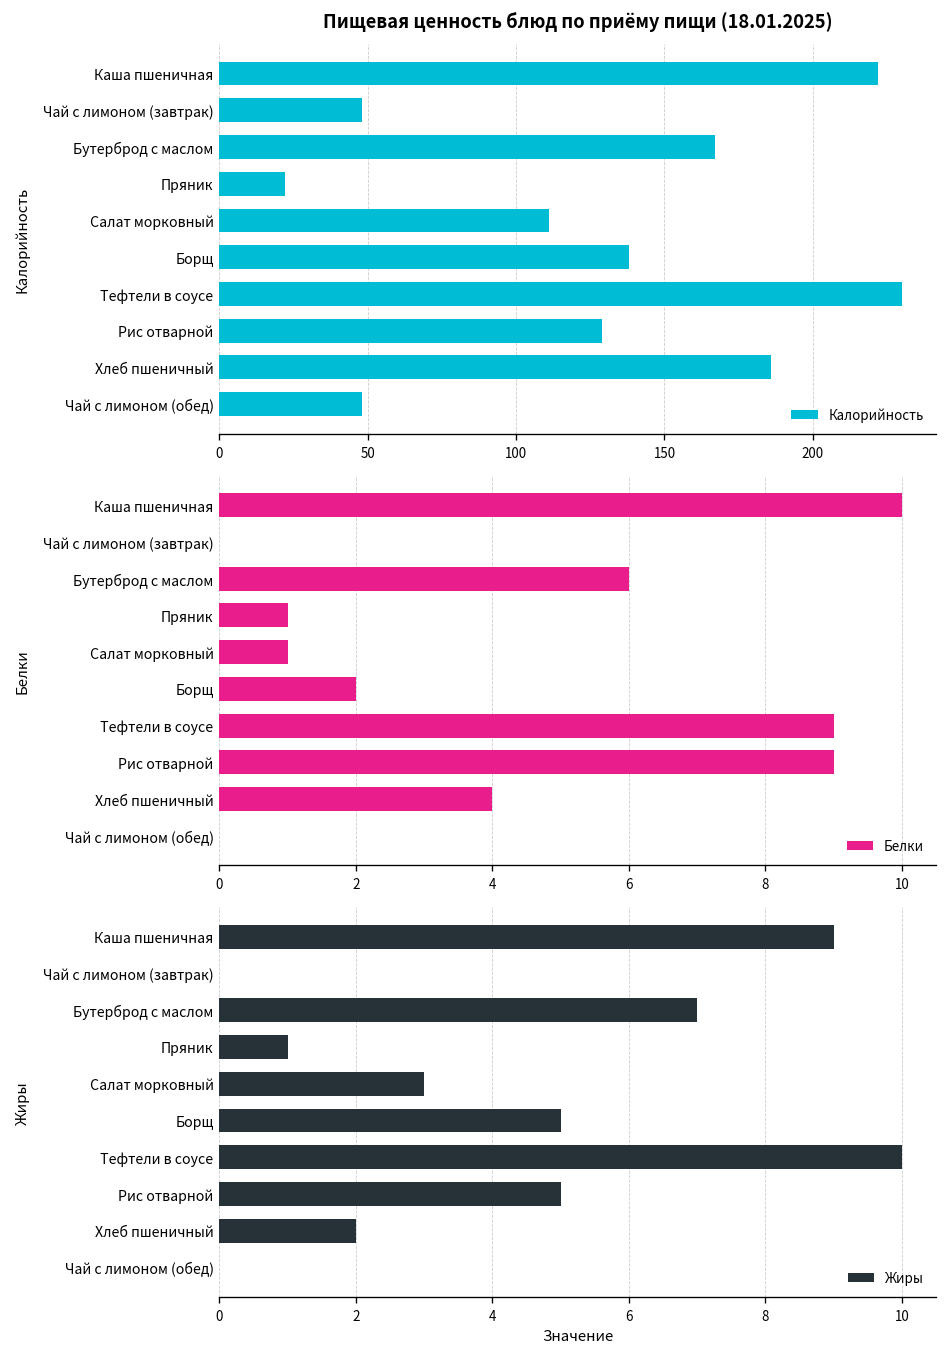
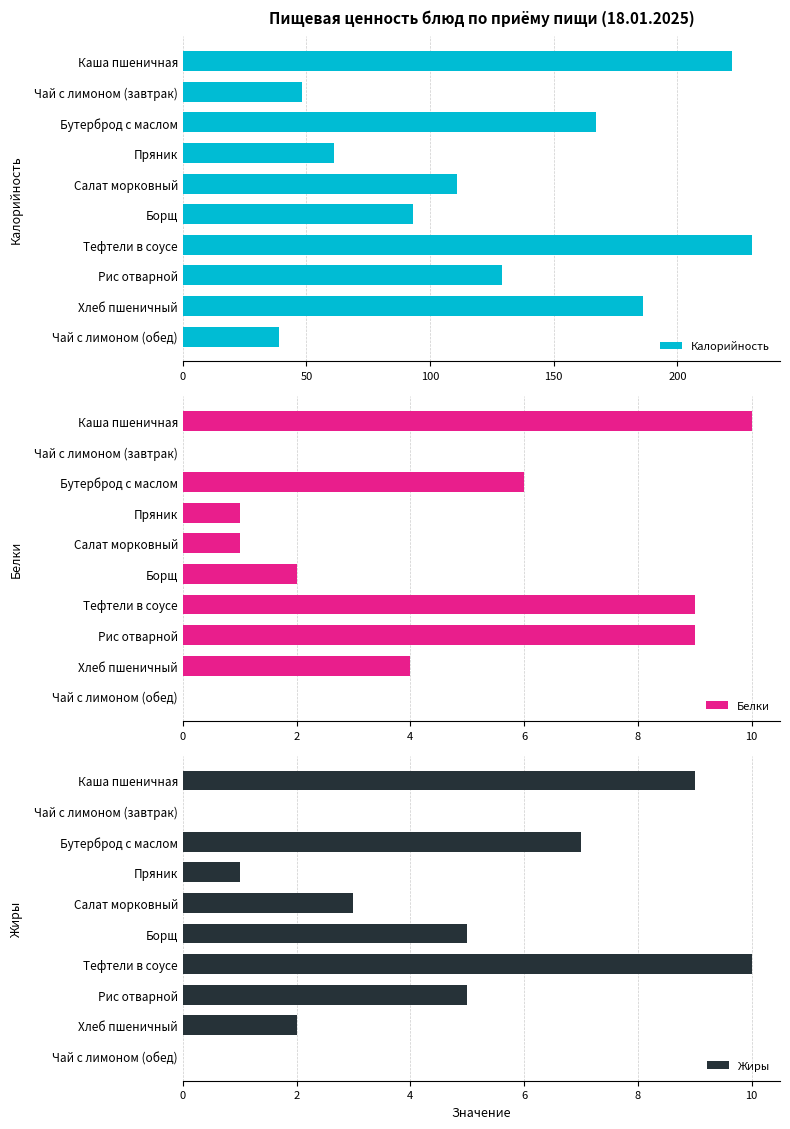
  {
    "Пищевая ценность блюд по приёму пищи (18.01.2025)": {
      "Каша пшеничная": 222,
      "Чай с лимоном (завтрак)": 48,
      "Бутерброд с маслом": 167,
-     "Пряник": 22,
+     "Пряник": 61,
      "Салат морковный": 111,
-     "Борщ": 138,
+     "Борщ": 93,
      "Тефтели в соусе": 230,
      "Рис отварной": 129,
      "Хлеб пшеничный": 186,
-     "Чай с лимоном (обед)": 48
+     "Чай с лимоном (обед)": 39
    }
  }
